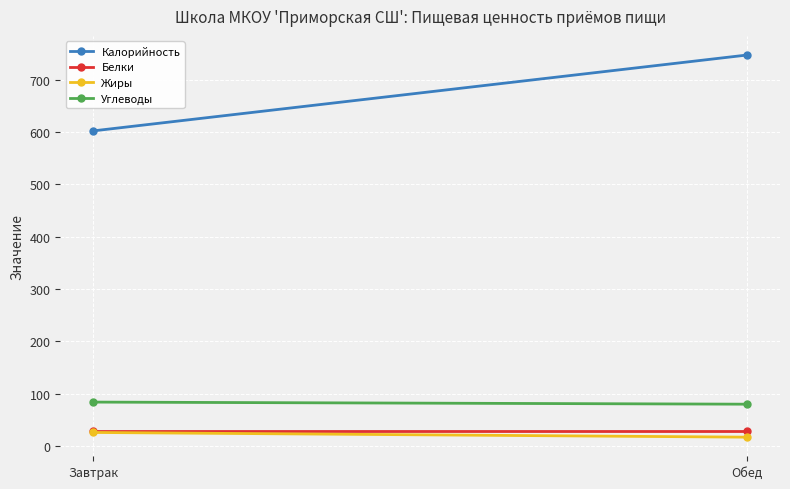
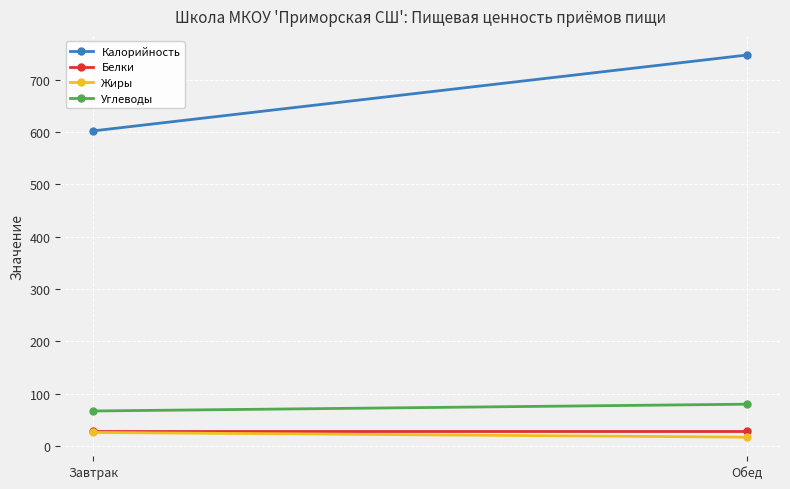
  {
    "Калорийность": {
      "Завтрак": 600,
      "Обед": 750
    },
    "Белки": {
      "Обед": 30
    },
    "Жиры": {
      "Обед": 20
    },
    "Углеводы": {
-     "Завтрак": 80,
+     "Завтрак": 70,
      "Обед": 80
    }
  }
